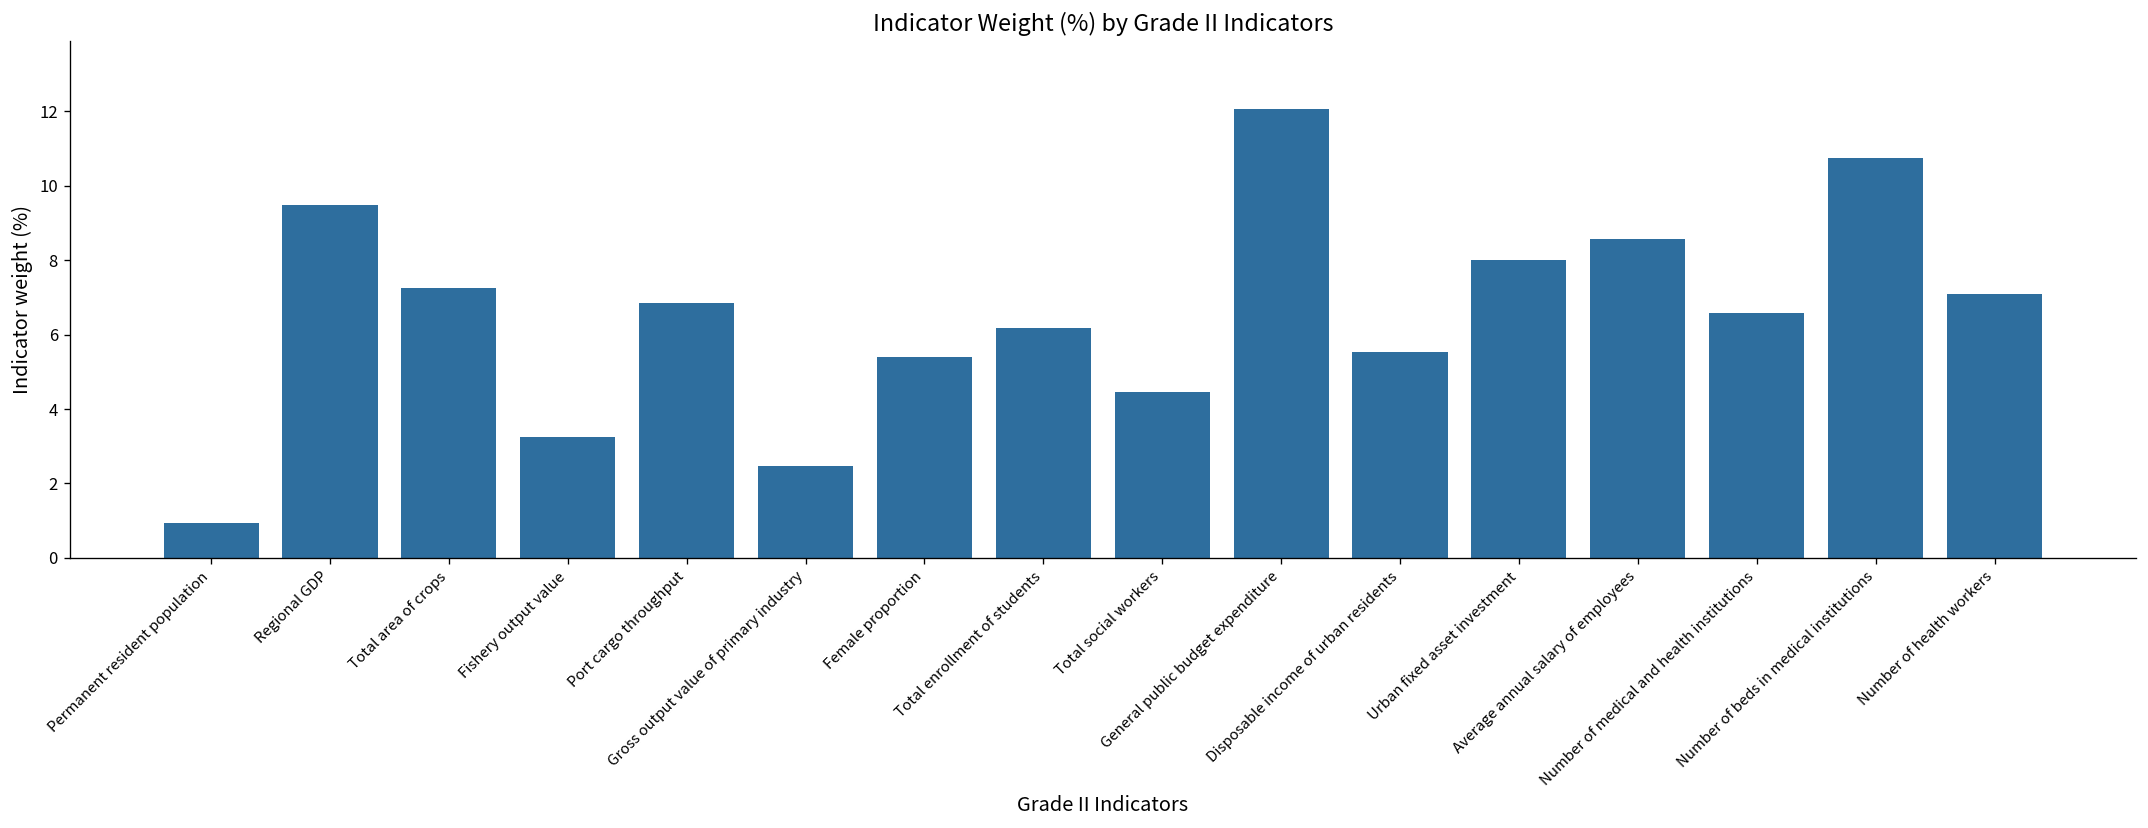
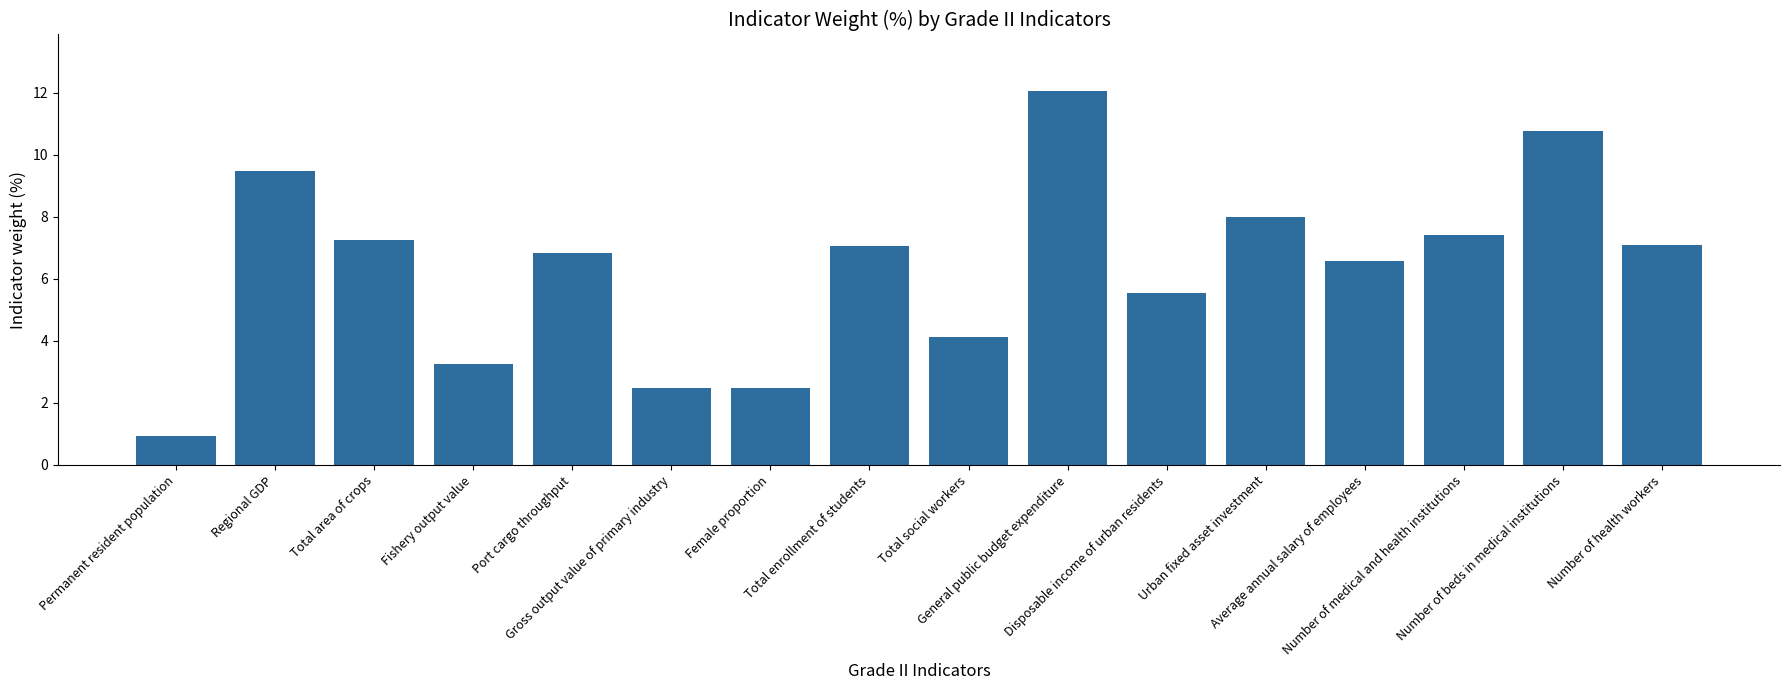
  {
    "Permanent resident population": 0.9,
    "Regional GDP": 9.5,
    "Total area of crops": 7.3,
    "Fishery output value": 3.3,
    "Port cargo throughput": 6.8,
    "Gross output value of primary industry": 2.5,
-   "Female proportion": 5.4,
-   "Total enrollment of students": 6.2,
-   "Total social workers": 4.5,
+   "Female proportion": 2.5,
+   "Total enrollment of students": 7.1,
+   "Total social workers": 4.1,
    "General public budget expenditure": 12.1,
    "Disposable income of urban residents": 5.5,
    "Urban fixed asset investment": 8.0,
-   "Average annual salary of employees": 8.6,
-   "Number of medical and health institutions": 6.6,
+   "Average annual salary of employees": 6.6,
+   "Number of medical and health institutions": 7.4,
    "Number of beds in medical institutions": 10.8,
    "Number of health workers": 7.1
  }
